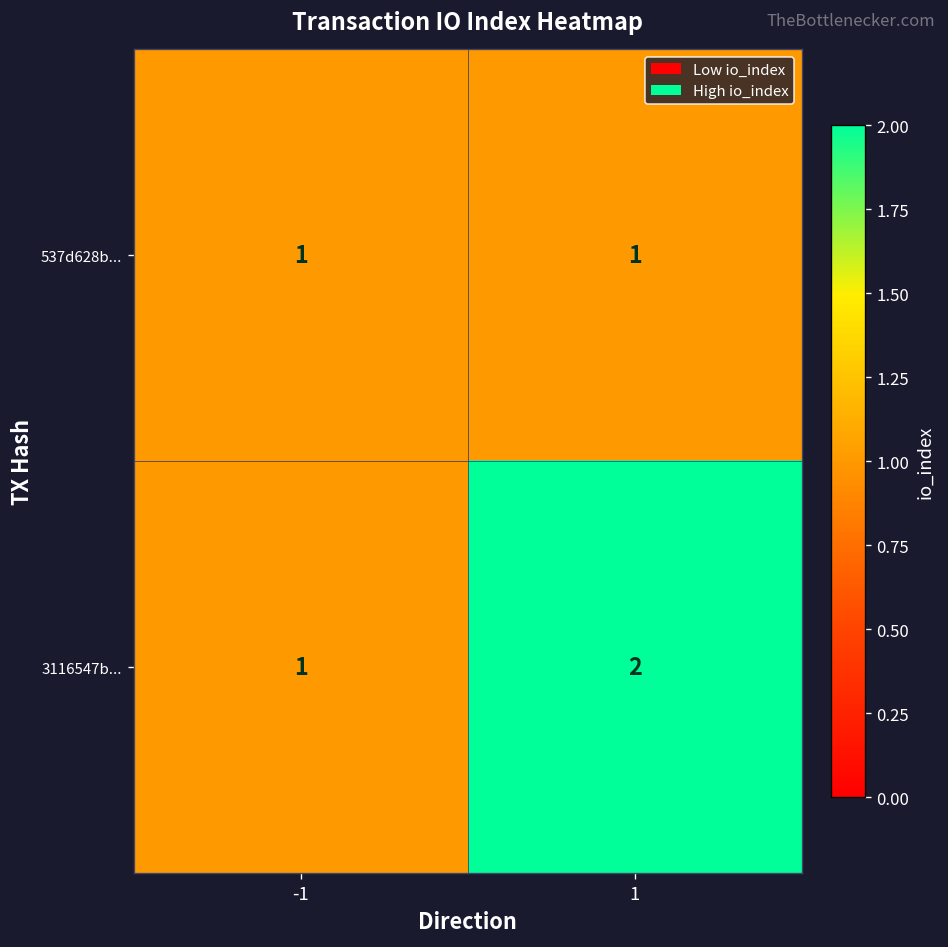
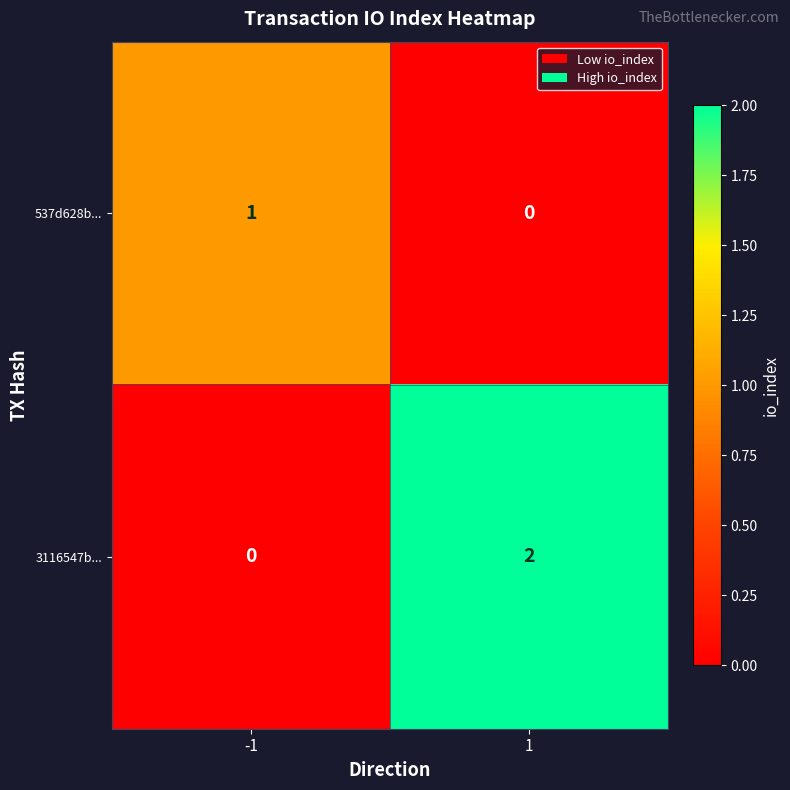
  {
    "537d628b...": {
      "-1": 1,
-     "1": 1
+     "1": 0
    },
    "3116547b...": {
-     "-1": 1,
+     "-1": 0,
      "1": 2
    }
  }
